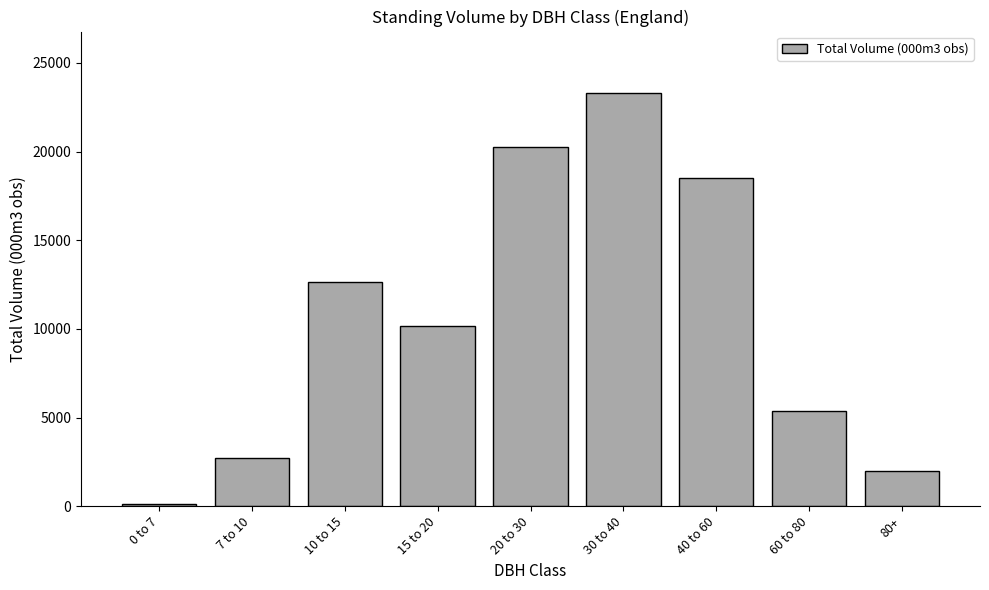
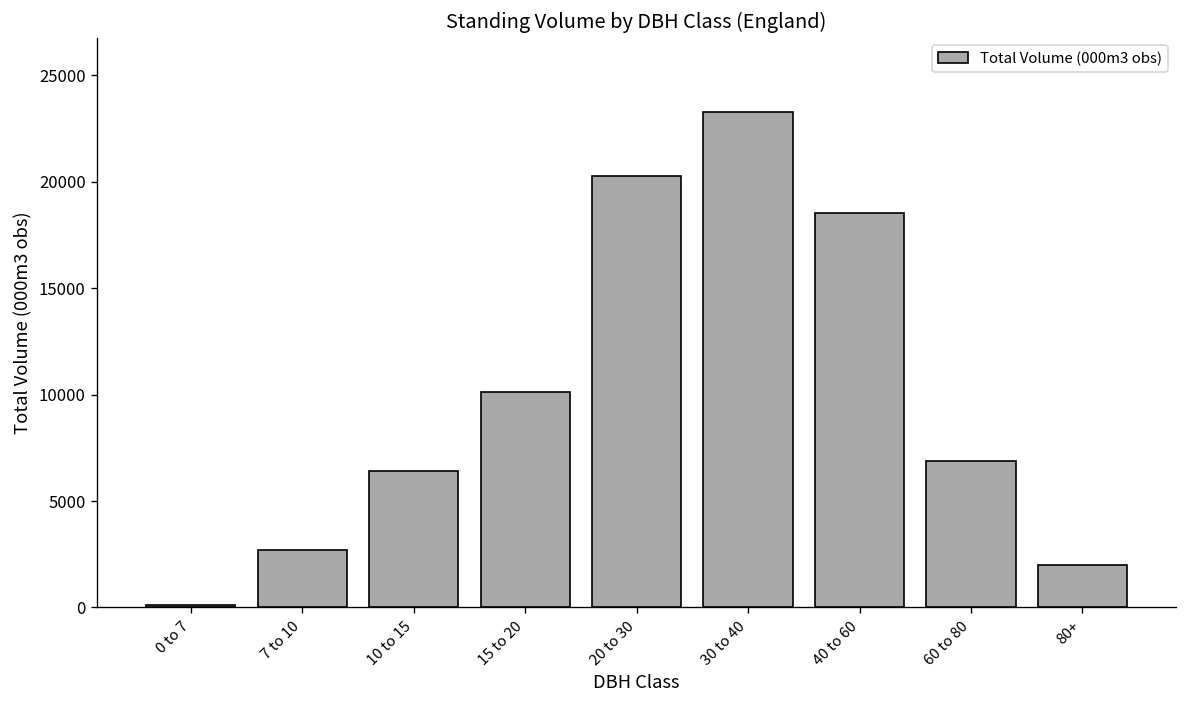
  {
    "7 to 10": 2700,
-   "10 to 15": 12700,
+   "10 to 15": 6400,
    "15 to 20": 10100,
    "20 to 30": 20300,
    "30 to 40": 23300,
    "40 to 60": 18500,
-   "60 to 80": 5300,
+   "60 to 80": 6900,
    "80+": 2000
  }
